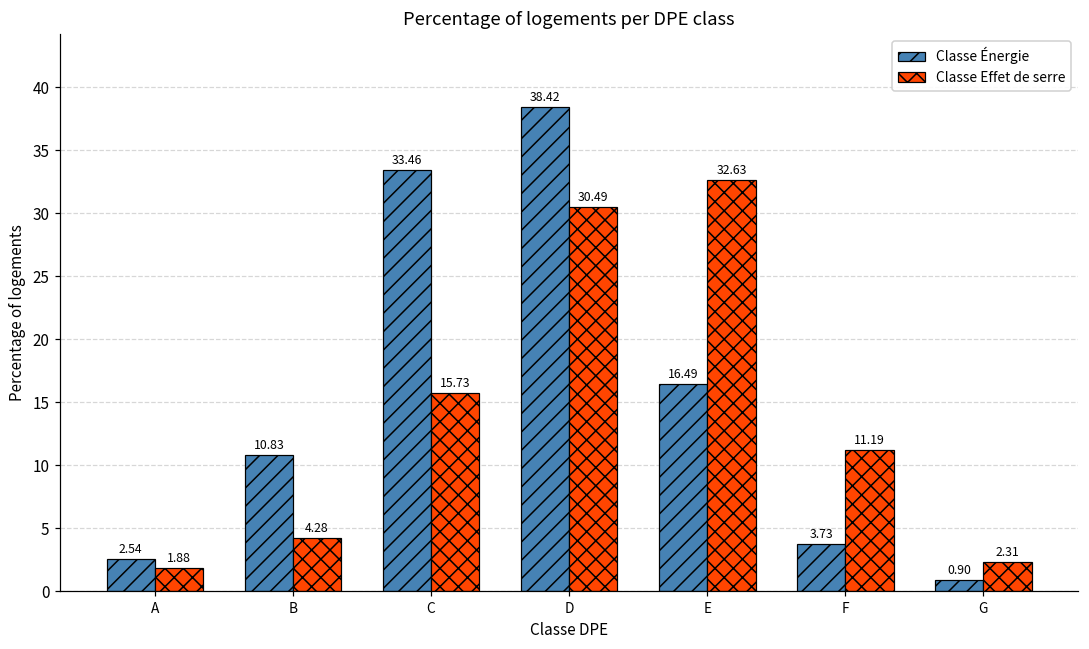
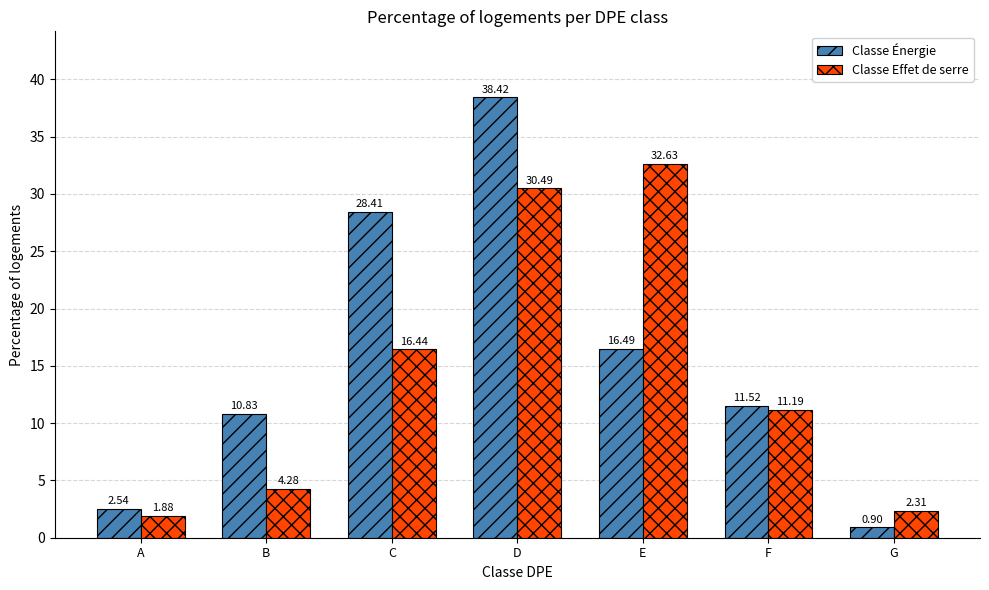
  {
    "Classe Énergie": {
      "A": 2.54,
      "B": 10.83,
-     "C": 33.46,
+     "C": 28.41,
      "D": 38.42,
      "E": 16.49,
-     "F": 3.73,
+     "F": 11.52,
      "G": 0.90
    },
    "Classe Effet de serre": {
      "A": 1.88,
      "B": 4.28,
-     "C": 15.73,
+     "C": 16.44,
      "D": 30.49,
      "E": 32.63,
      "F": 11.19,
      "G": 2.31
    }
  }
